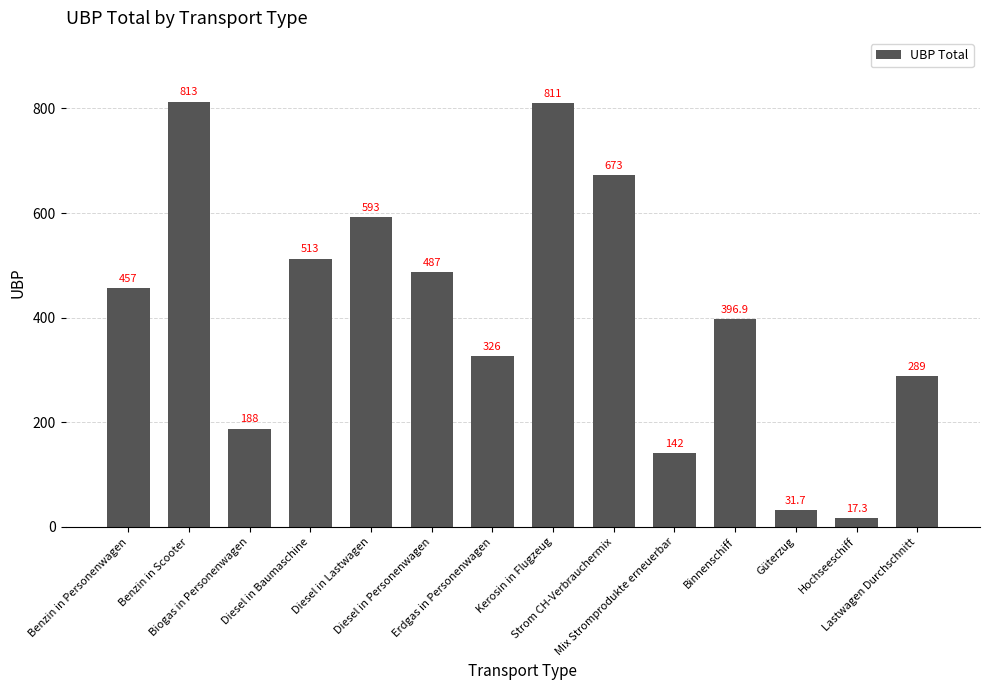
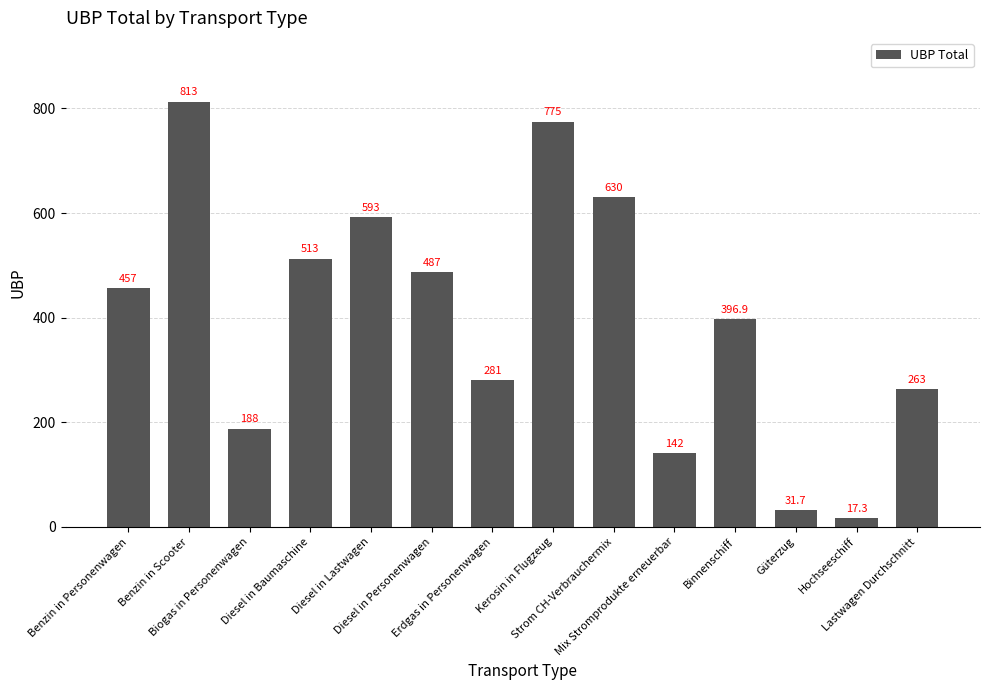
  {
    "Benzin in Personenwagen": 457,
    "Benzin in Scooter": 813,
    "Biogas in Personenwagen": 188,
    "Diesel in Baumaschine": 513,
    "Diesel in Lastwagen": 593,
    "Diesel in Personenwagen": 487,
-   "Erdgas in Personenwagen": 326,
-   "Kerosin in Flugzeug": 811,
-   "Strom CH-Verbrauchermix": 673,
+   "Erdgas in Personenwagen": 281,
+   "Kerosin in Flugzeug": 775,
+   "Strom CH-Verbrauchermix": 630,
    "Mix Stromprodukte erneuerbar": 142,
    "Binnenschiff": 396.9,
    "Güterzug": 31.7,
    "Hochseeschiff": 17.3,
-   "Lastwagen Durchschnitt": 289
+   "Lastwagen Durchschnitt": 263
  }
